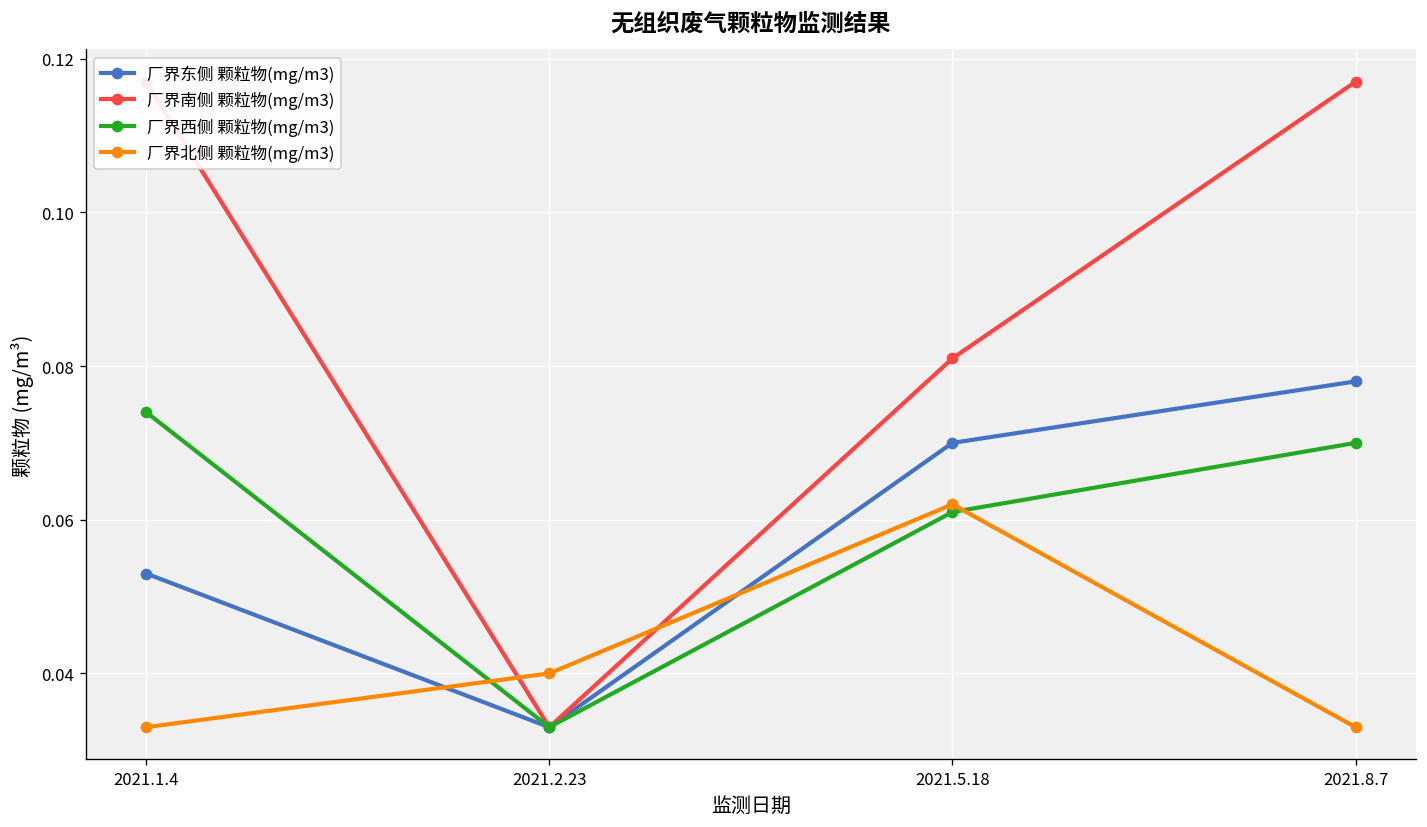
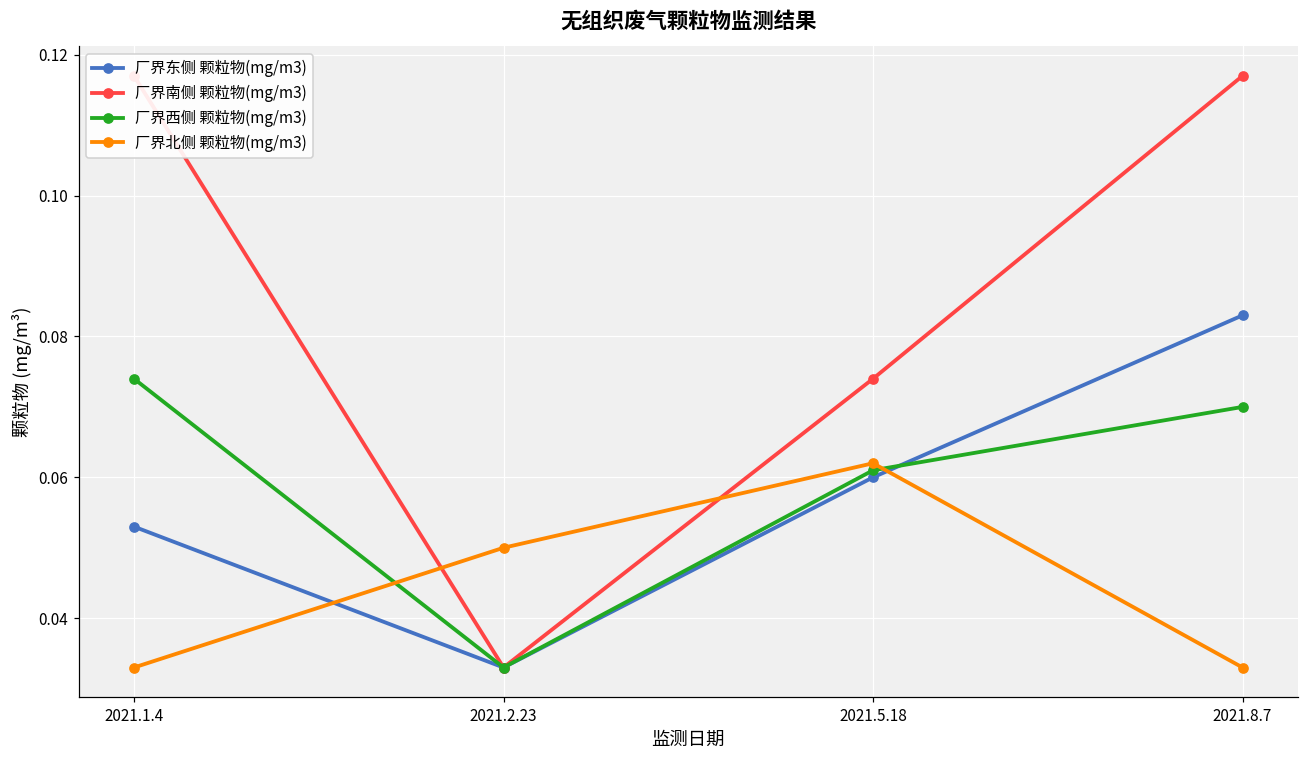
  {
    "厂界东侧 颗粒物(mg/m3)": {
      "2021.1.4": 0.053,
-     "2021.5.18": 0.07,
-     "2021.8.7": 0.078
+     "2021.5.18": 0.06,
+     "2021.8.7": 0.083
    },
    "厂界南侧 颗粒物(mg/m3)": {
-     "2021.5.18": 0.081,
+     "2021.5.18": 0.074,
      "2021.8.7": 0.117
    },
    "厂界西侧 颗粒物(mg/m3)": {
      "2021.1.4": 0.074,
      "2021.5.18": 0.061,
      "2021.8.7": 0.070
    },
    "厂界北侧 颗粒物(mg/m3)": {
      "2021.1.4": 0.033,
-     "2021.2.23": 0.04,
+     "2021.2.23": 0.05,
      "2021.5.18": 0.062,
      "2021.8.7": 0.033
    }
  }
